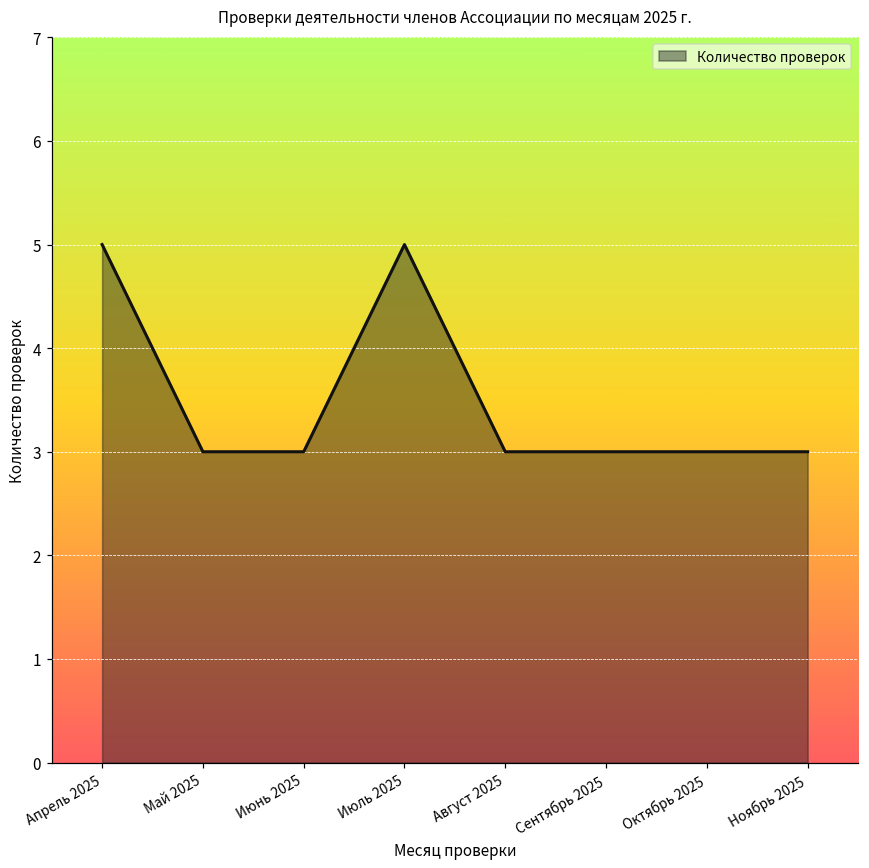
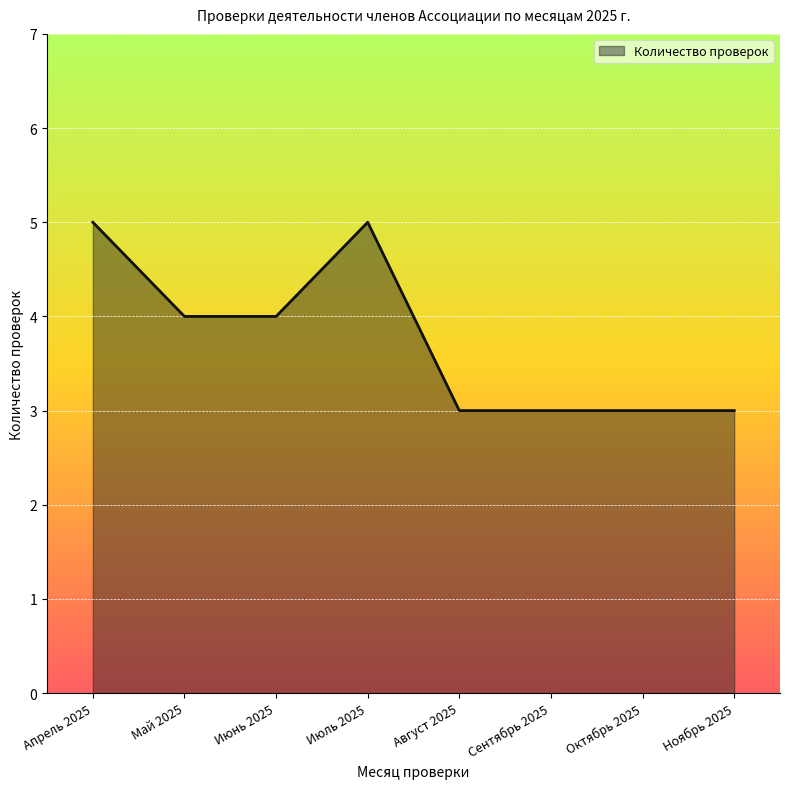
  {
    "Апрель 2025": 5,
-   "Май 2025": 3,
-   "Июнь 2025": 3,
+   "Май 2025": 4,
+   "Июнь 2025": 4,
    "Июль 2025": 5,
    "Август 2025": 3,
    "Сентябрь 2025": 3,
    "Октябрь 2025": 3,
    "Ноябрь 2025": 3
  }
